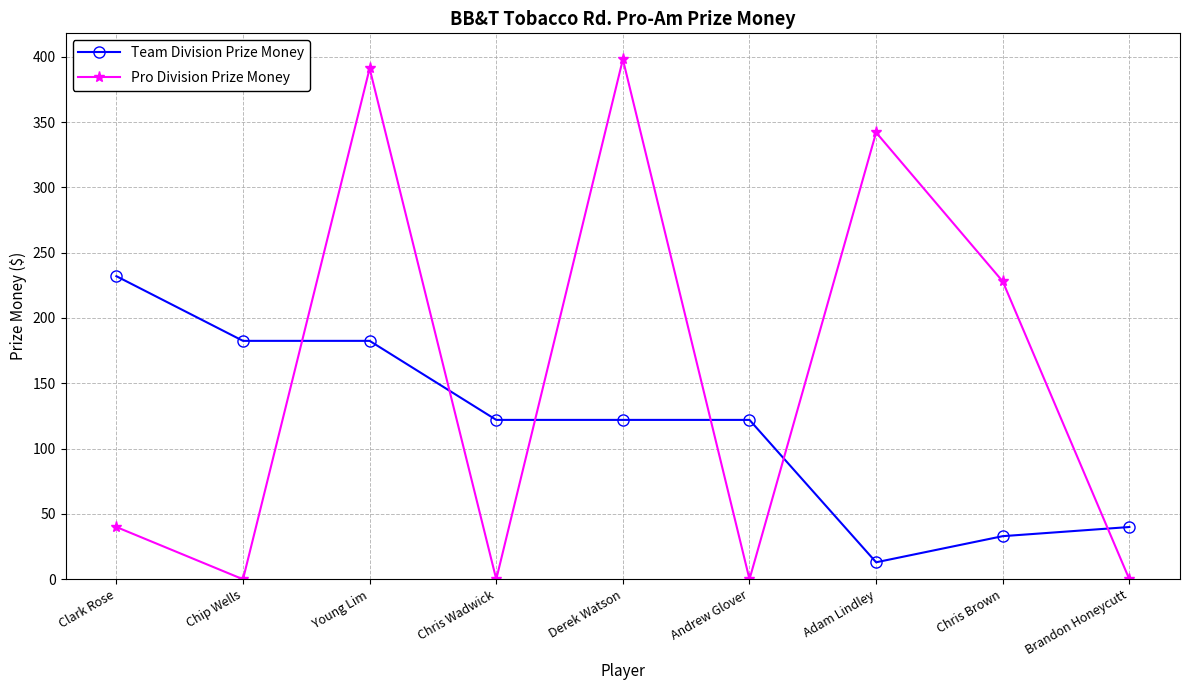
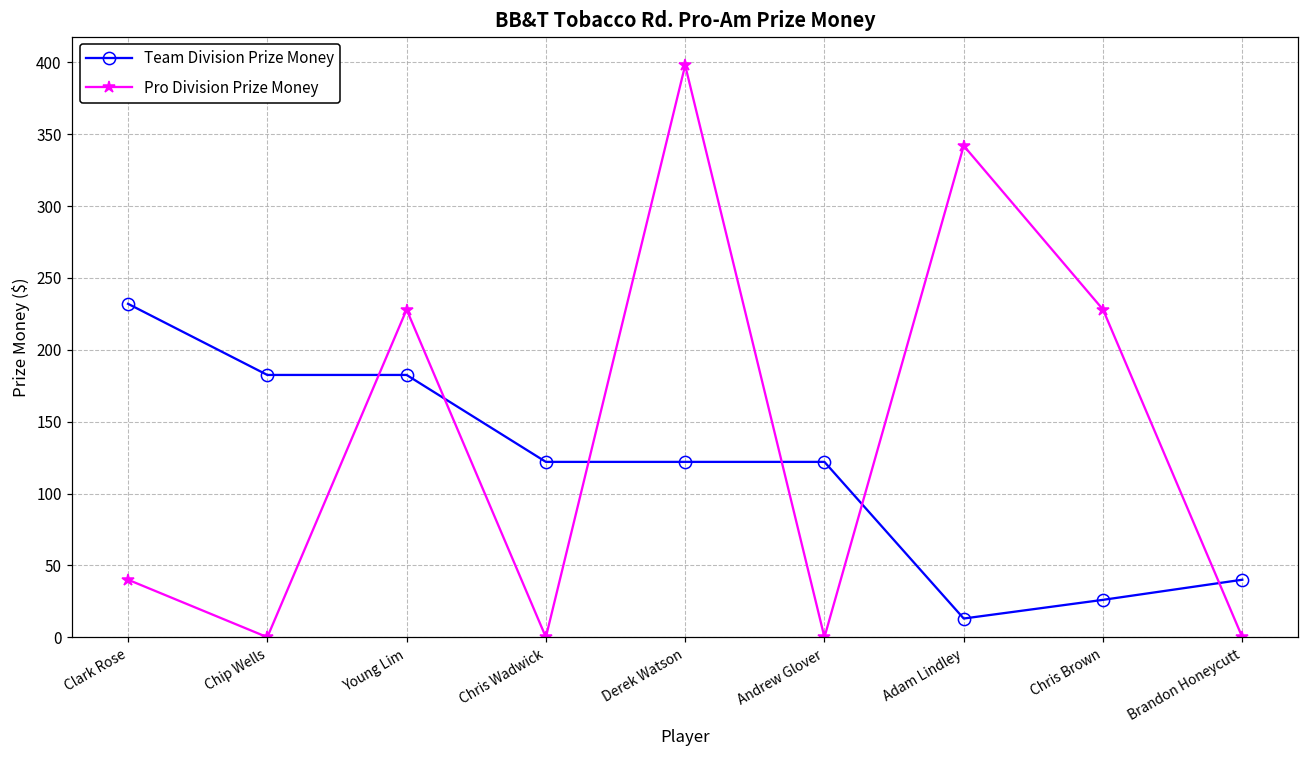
  {
    "Team Division Prize Money": {
      "Clark Rose": 232,
      "Chip Wells": 183,
      "Young Lim": 183,
      "Chris Wadwick": 122,
      "Derek Watson": 122,
      "Andrew Glover": 122,
      "Adam Lindley": 13,
-     "Chris Brown": 33,
+     "Chris Brown": 26,
      "Brandon Honeycutt": 40
    },
    "Pro Division Prize Money": {
      "Clark Rose": 40,
      "Chip Wells": 0,
-     "Young Lim": 391,
+     "Young Lim": 228,
      "Chris Wadwick": 0,
      "Derek Watson": 398,
      "Andrew Glover": 0,
      "Adam Lindley": 342,
      "Chris Brown": 228,
      "Brandon Honeycutt": 0
    }
  }
